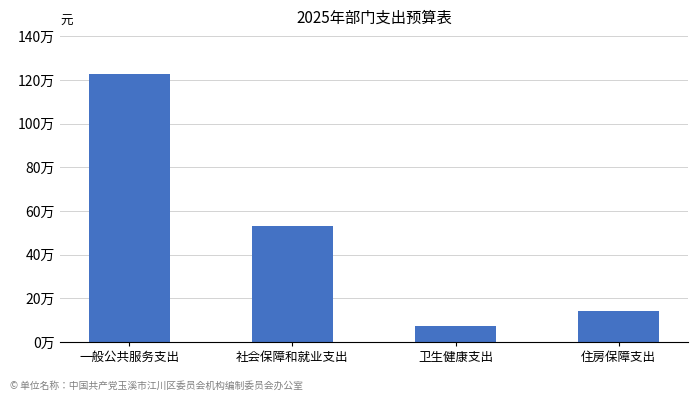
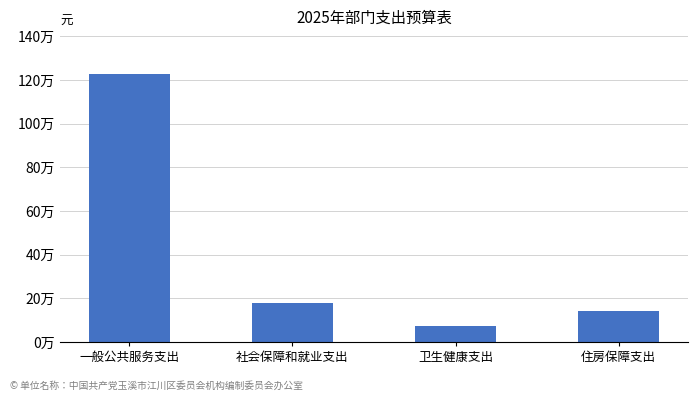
  {
    "一般公共服务支出": "123万",
-   "社会保障和就业支出": "53万",
+   "社会保障和就业支出": "18万",
    "卫生健康支出": "7万",
    "住房保障支出": "14万"
  }
